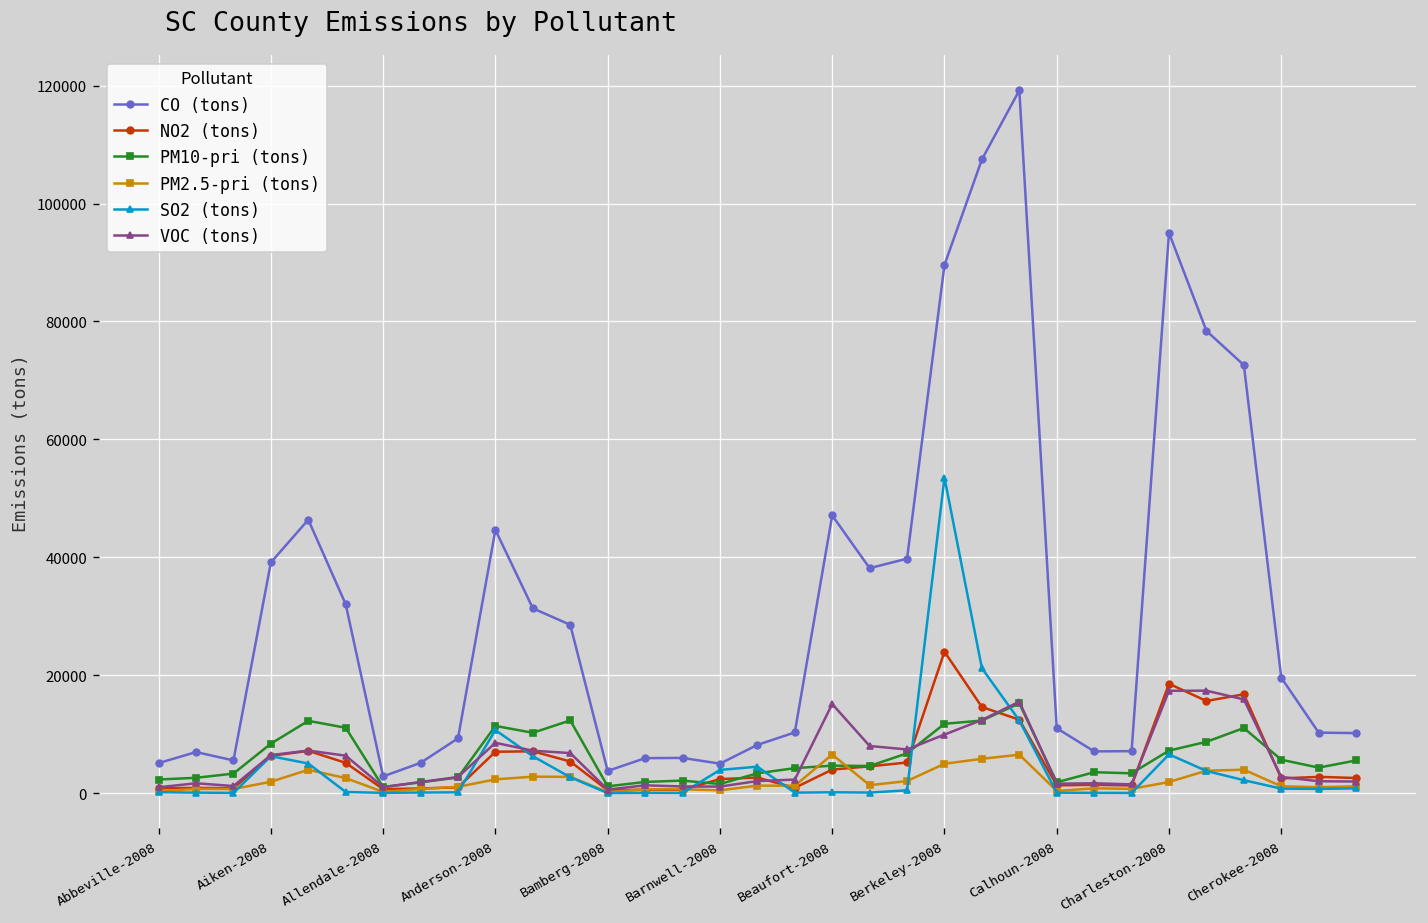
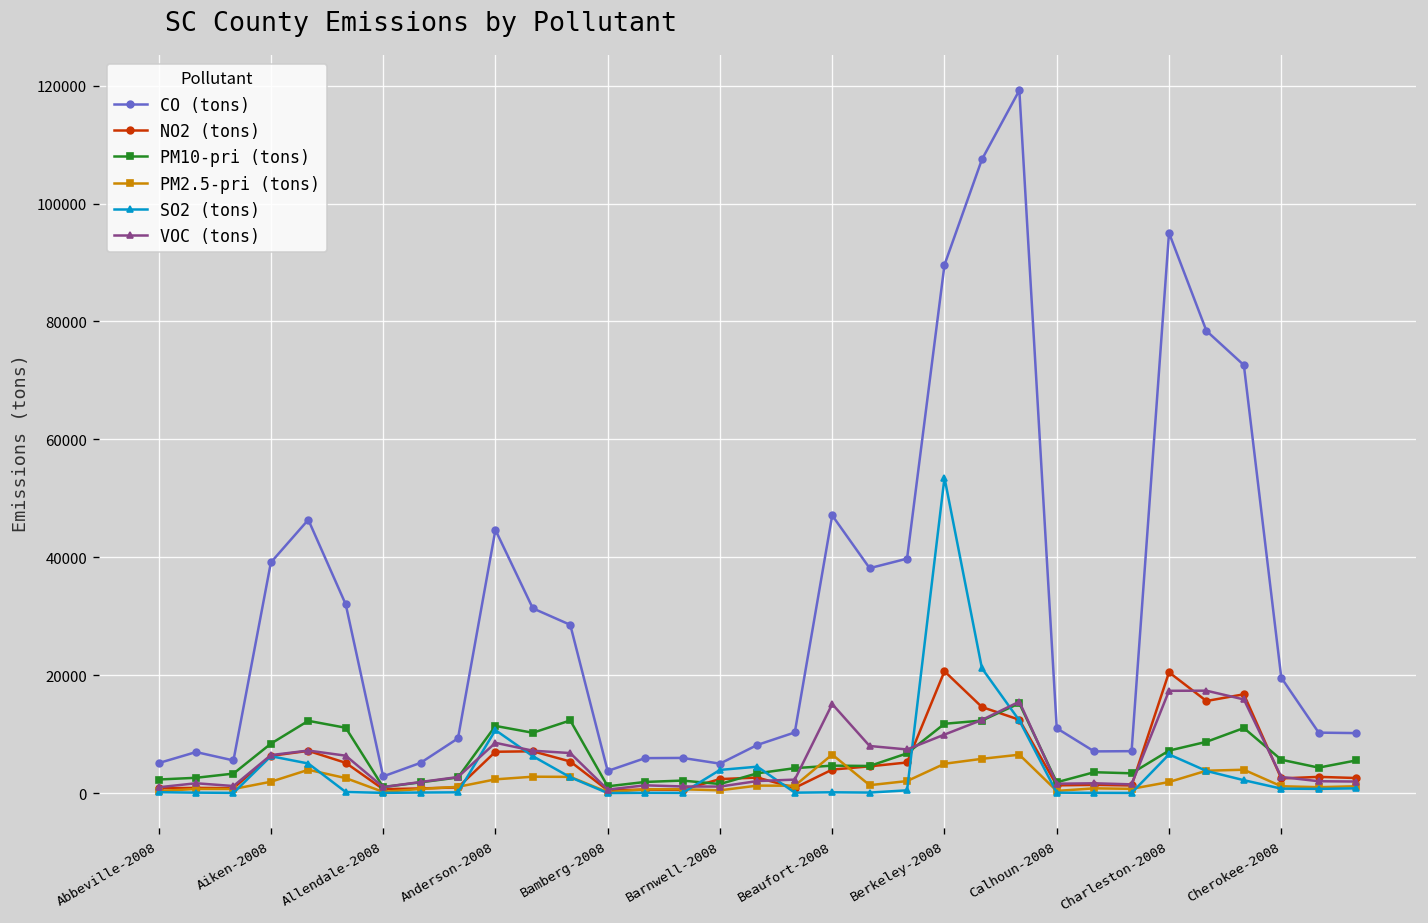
  {
    "CO (tons)": {
      "Abbeville-2008": 5000,
      "Aiken-2008": 39000,
      "Allendale-2008": 3000,
      "Anderson-2008": 45000,
      "Bamberg-2008": 4000,
      "Barnwell-2008": 5000,
      "Beaufort-2008": 47000,
      "Berkeley-2008": 90000,
      "Calhoun-2008": 11000,
      "Charleston-2008": 95000,
      "Cherokee-2008": 20000
    },
    "NO2 (tons)": {
      "Anderson-2008": 7000,
      "Barnwell-2008": 2000,
      "Beaufort-2008": 4000,
-     "Berkeley-2008": 24000,
-     "Charleston-2008": 19000
+     "Berkeley-2008": 21000,
+     "Charleston-2008": 20000
    },
    "PM10-pri (tons)": {
      "Abbeville-2008": 2000,
      "Aiken-2008": 8000,
      "Anderson-2008": 11000,
      "Bamberg-2008": 1000,
      "Beaufort-2008": 5000,
      "Berkeley-2008": 12000,
      "Charleston-2008": 7000,
      "Cherokee-2008": 6000
    },
    "PM2.5-pri (tons)": {
      "Aiken-2008": 2000,
      "Anderson-2008": 2000,
      "Barnwell-2008": 0,
      "Beaufort-2008": 7000,
      "Berkeley-2008": 5000,
      "Charleston-2008": 2000
    },
    "SO2 (tons)": {
      "Anderson-2008": 11000,
      "Barnwell-2008": 4000,
      "Beaufort-2008": 0,
      "Berkeley-2008": 53000,
      "Charleston-2008": 7000
    },
    "VOC (tons)": {
      "Anderson-2008": 9000,
      "Beaufort-2008": 15000,
      "Berkeley-2008": 10000,
      "Charleston-2008": 17000
    }
  }
